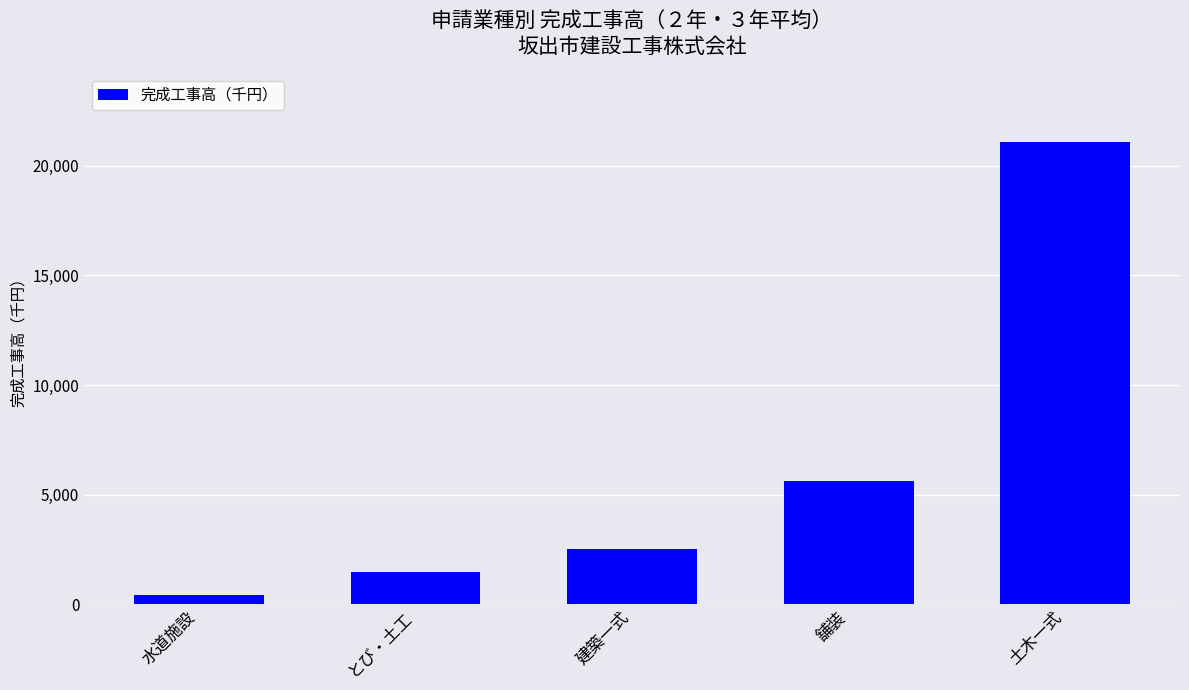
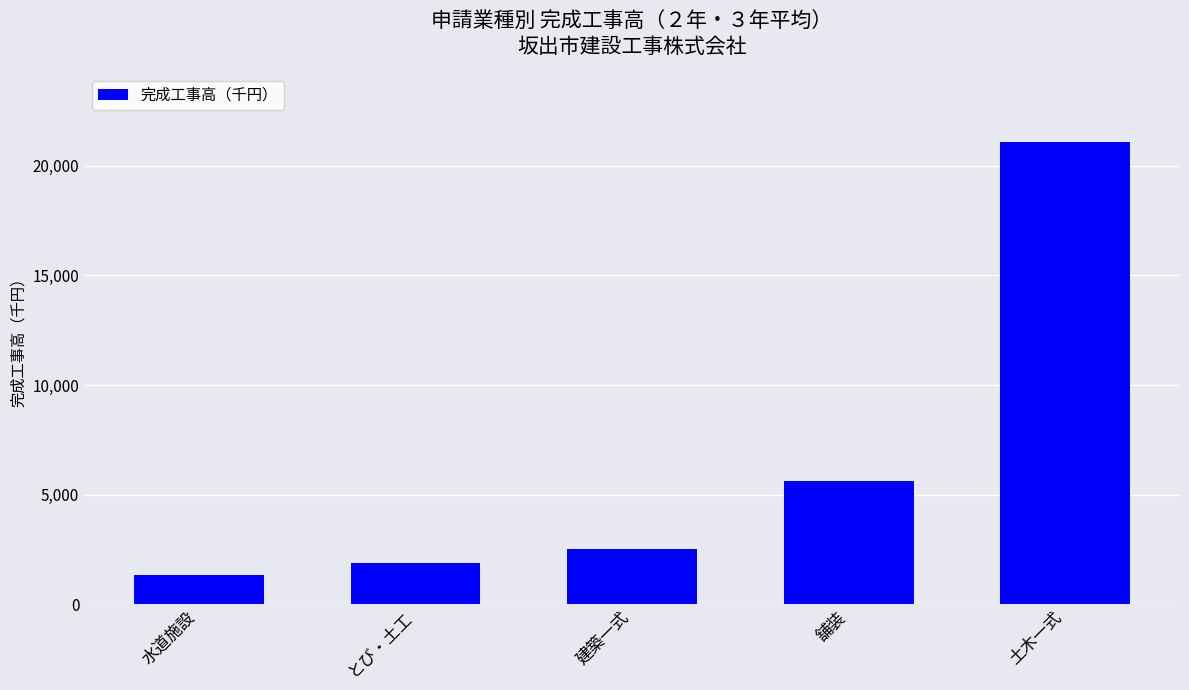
  {
-   "水道施設": "400",
-   "とび・土工": "1,500",
+   "水道施設": "1,400",
+   "とび・土工": "1,900",
    "建築一式": "2,500",
    "舗装": "5,600",
    "土木一式": "21,100"
  }
